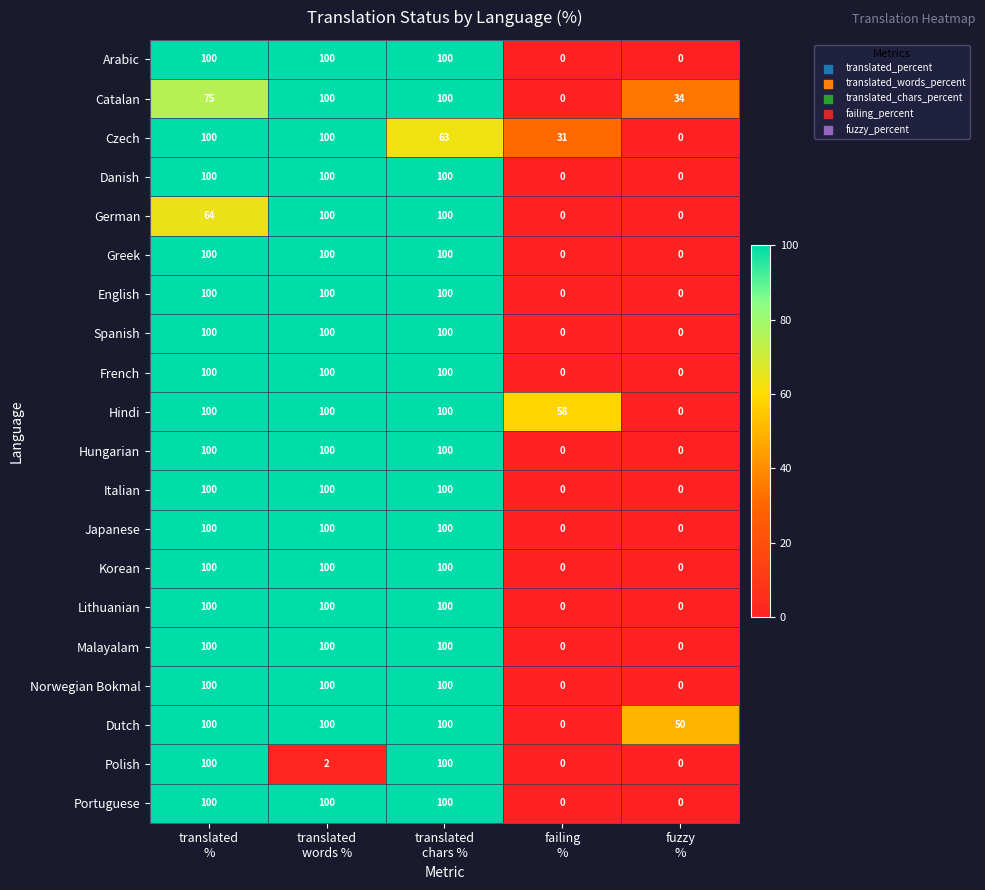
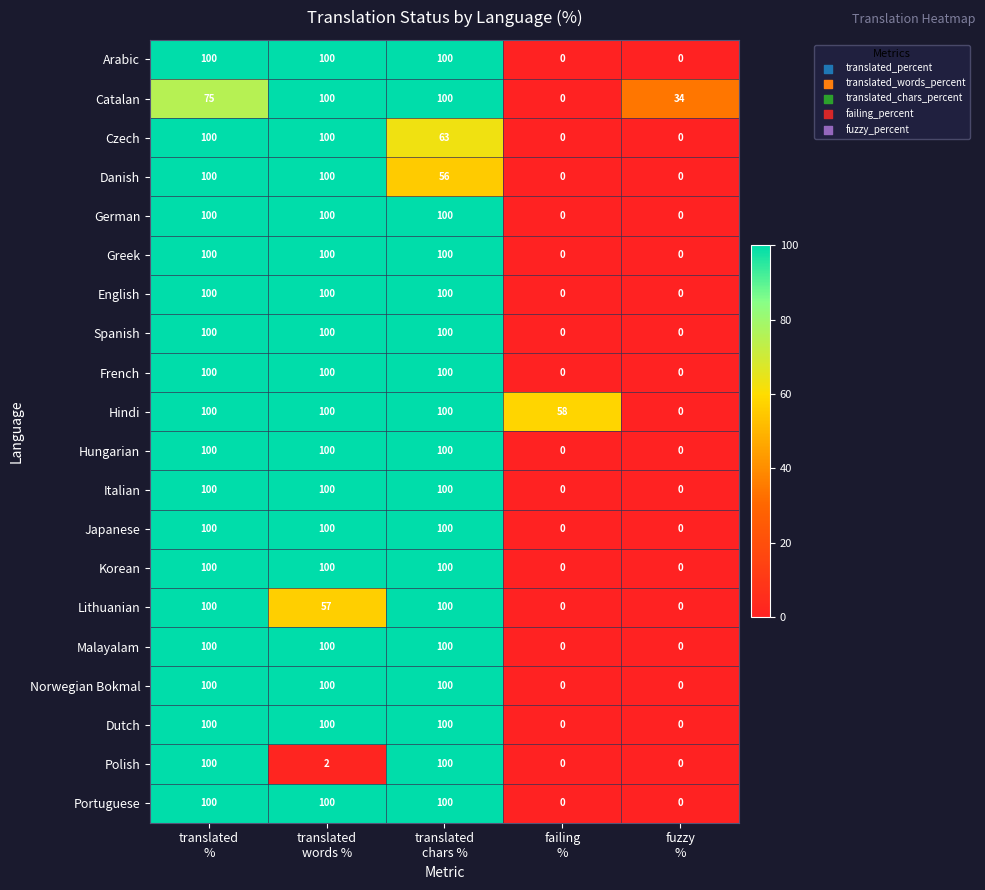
  {
    "Arabic": {
      "translated %": 100,
      "translated words %": 100,
      "translated chars %": 100,
      "failing %": 0,
      "fuzzy %": 0
    },
    "Catalan": {
      "translated %": 75,
      "translated words %": 100,
      "translated chars %": 100,
      "failing %": 0,
      "fuzzy %": 34
    },
    "Czech": {
      "translated %": 100,
      "translated words %": 100,
      "translated chars %": 63,
-     "failing %": 31,
+     "failing %": 0,
      "fuzzy %": 0
    },
    "Danish": {
      "translated %": 100,
      "translated words %": 100,
-     "translated chars %": 100,
+     "translated chars %": 56,
      "failing %": 0,
      "fuzzy %": 0
    },
    "German": {
-     "translated %": 64,
+     "translated %": 100,
      "translated words %": 100,
      "translated chars %": 100,
      "failing %": 0,
      "fuzzy %": 0
    },
    "Greek": {
      "translated %": 100,
      "translated words %": 100,
      "translated chars %": 100,
      "failing %": 0,
      "fuzzy %": 0
    },
    "English": {
      "translated %": 100,
      "translated words %": 100,
      "translated chars %": 100,
      "failing %": 0,
      "fuzzy %": 0
    },
    "Spanish": {
      "translated %": 100,
      "translated words %": 100,
      "translated chars %": 100,
      "failing %": 0,
      "fuzzy %": 0
    },
    "French": {
      "translated %": 100,
      "translated words %": 100,
      "translated chars %": 100,
      "failing %": 0,
      "fuzzy %": 0
    },
    "Hindi": {
      "translated %": 100,
      "translated words %": 100,
      "translated chars %": 100,
      "failing %": 58,
      "fuzzy %": 0
    },
    "Hungarian": {
      "translated %": 100,
      "translated words %": 100,
      "translated chars %": 100,
      "failing %": 0,
      "fuzzy %": 0
    },
    "Italian": {
      "translated %": 100,
      "translated words %": 100,
      "translated chars %": 100,
      "failing %": 0,
      "fuzzy %": 0
    },
    "Japanese": {
      "translated %": 100,
      "translated words %": 100,
      "translated chars %": 100,
      "failing %": 0,
      "fuzzy %": 0
    },
    "Korean": {
      "translated %": 100,
      "translated words %": 100,
      "translated chars %": 100,
      "failing %": 0,
      "fuzzy %": 0
    },
    "Lithuanian": {
      "translated %": 100,
-     "translated words %": 100,
+     "translated words %": 57,
      "translated chars %": 100,
      "failing %": 0,
      "fuzzy %": 0
    },
    "Malayalam": {
      "translated %": 100,
      "translated words %": 100,
      "translated chars %": 100,
      "failing %": 0,
      "fuzzy %": 0
    },
    "Norwegian Bokmal": {
      "translated %": 100,
      "translated words %": 100,
      "translated chars %": 100,
      "failing %": 0,
      "fuzzy %": 0
    },
    "Dutch": {
      "translated %": 100,
      "translated words %": 100,
      "translated chars %": 100,
      "failing %": 0,
-     "fuzzy %": 50
+     "fuzzy %": 0
    },
    "Polish": {
      "translated %": 100,
      "translated words %": 2,
      "translated chars %": 100,
      "failing %": 0,
      "fuzzy %": 0
    },
    "Portuguese": {
      "translated %": 100,
      "translated words %": 100,
      "translated chars %": 100,
      "failing %": 0,
      "fuzzy %": 0
    }
  }
